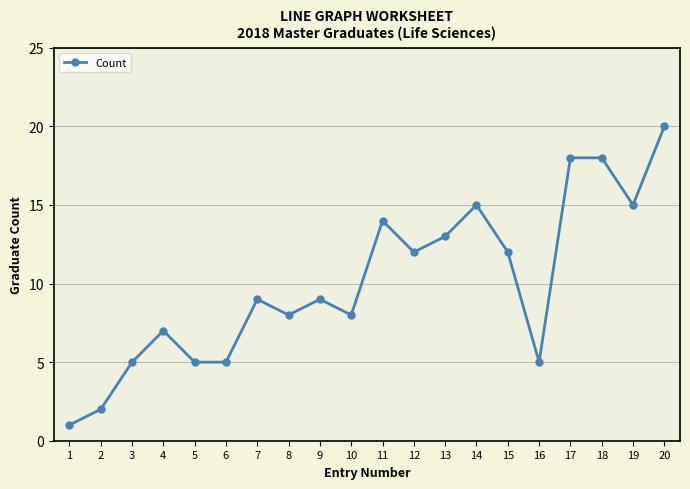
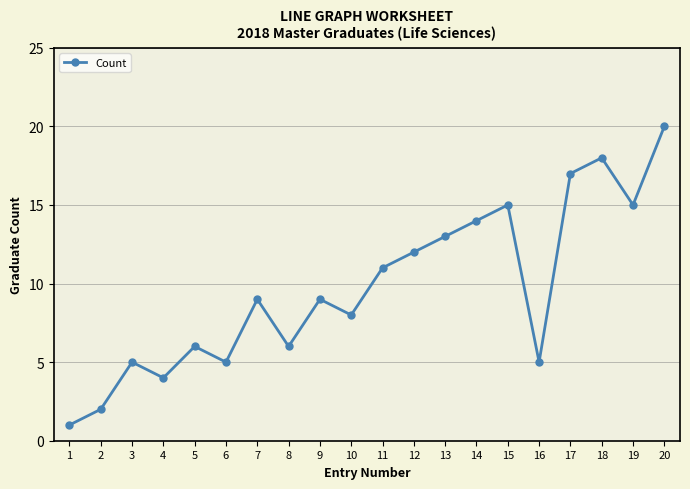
  {
    "1": 1,
    "2": 2,
    "3": 5,
-   "4": 7,
-   "5": 5,
+   "4": 4,
+   "5": 6,
    "6": 5,
    "7": 9,
-   "8": 8,
+   "8": 6,
    "9": 9,
    "10": 8,
-   "11": 14,
+   "11": 11,
    "12": 12,
    "13": 13,
-   "14": 15,
-   "15": 12,
+   "14": 14,
+   "15": 15,
    "16": 5,
-   "17": 18,
+   "17": 17,
    "18": 18,
    "19": 15,
    "20": 20
  }
